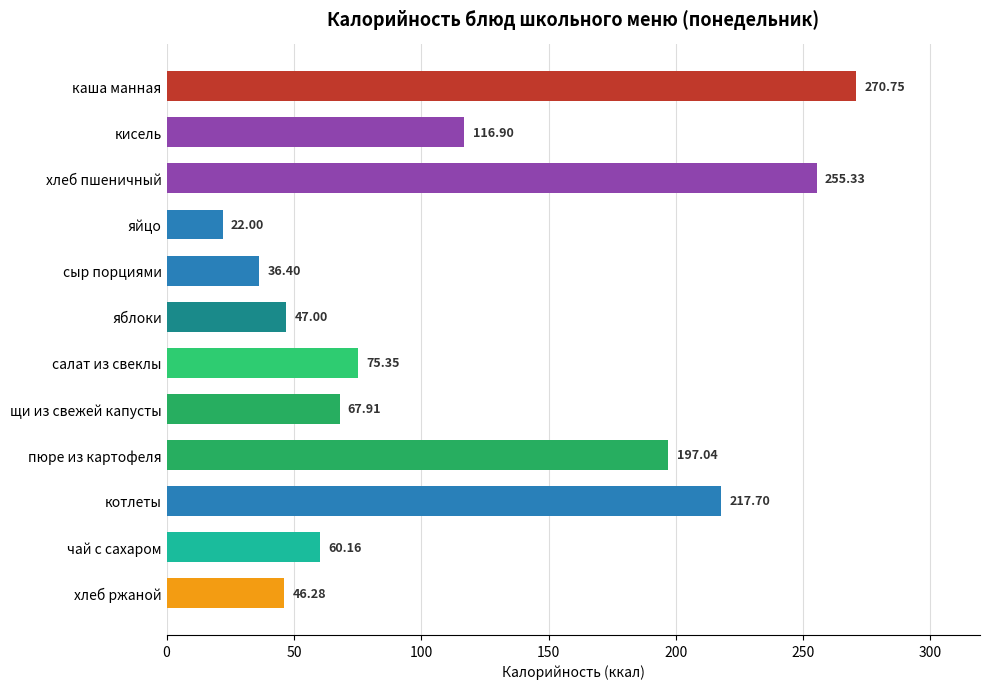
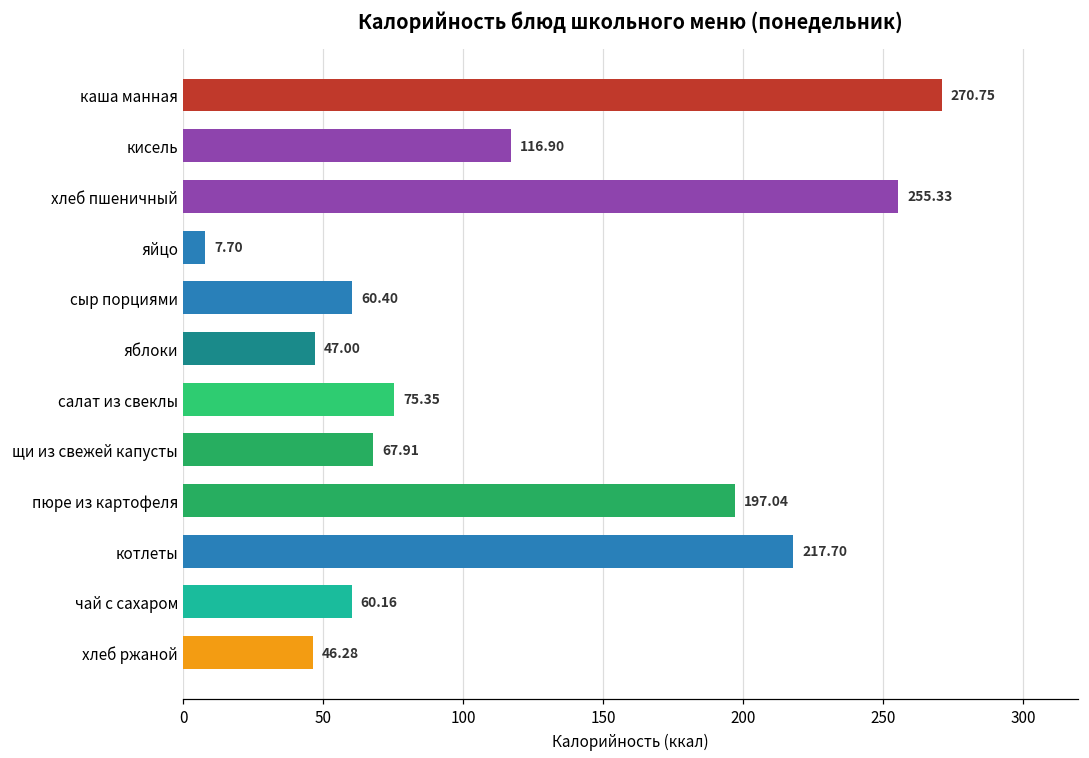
  {
    "каша манная": 270.75,
    "кисель": 116.90,
    "хлеб пшеничный": 255.33,
-   "яйцо": 22.00,
-   "сыр порциями": 36.40,
+   "яйцо": 7.70,
+   "сыр порциями": 60.40,
    "яблоки": 47.00,
    "салат из свеклы": 75.35,
    "щи из свежей капусты": 67.91,
    "пюре из картофеля": 197.04,
    "котлеты": 217.70,
    "чай с сахаром": 60.16,
    "хлеб ржаной": 46.28
  }
